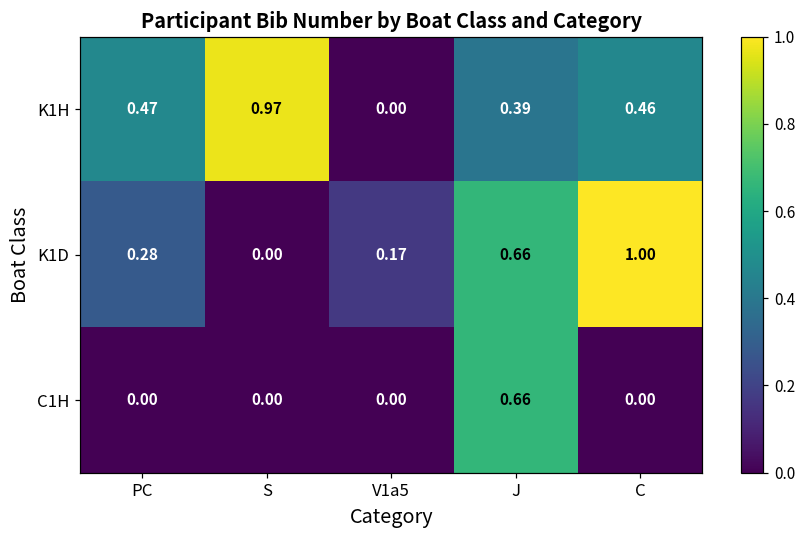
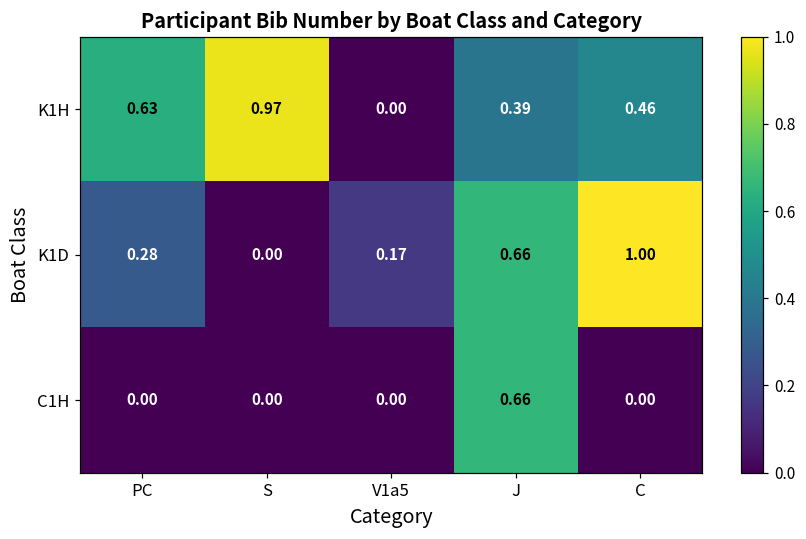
  {
    "K1H": {
-     "PC": 0.47,
+     "PC": 0.63,
      "S": 0.97,
      "V1a5": 0.00,
      "J": 0.39,
      "C": 0.46
    },
    "K1D": {
      "PC": 0.28,
      "S": 0.00,
      "V1a5": 0.17,
      "J": 0.66,
      "C": 1.00
    },
    "C1H": {
      "PC": 0.00,
      "S": 0.00,
      "V1a5": 0.00,
      "J": 0.66,
      "C": 0.00
    }
  }
